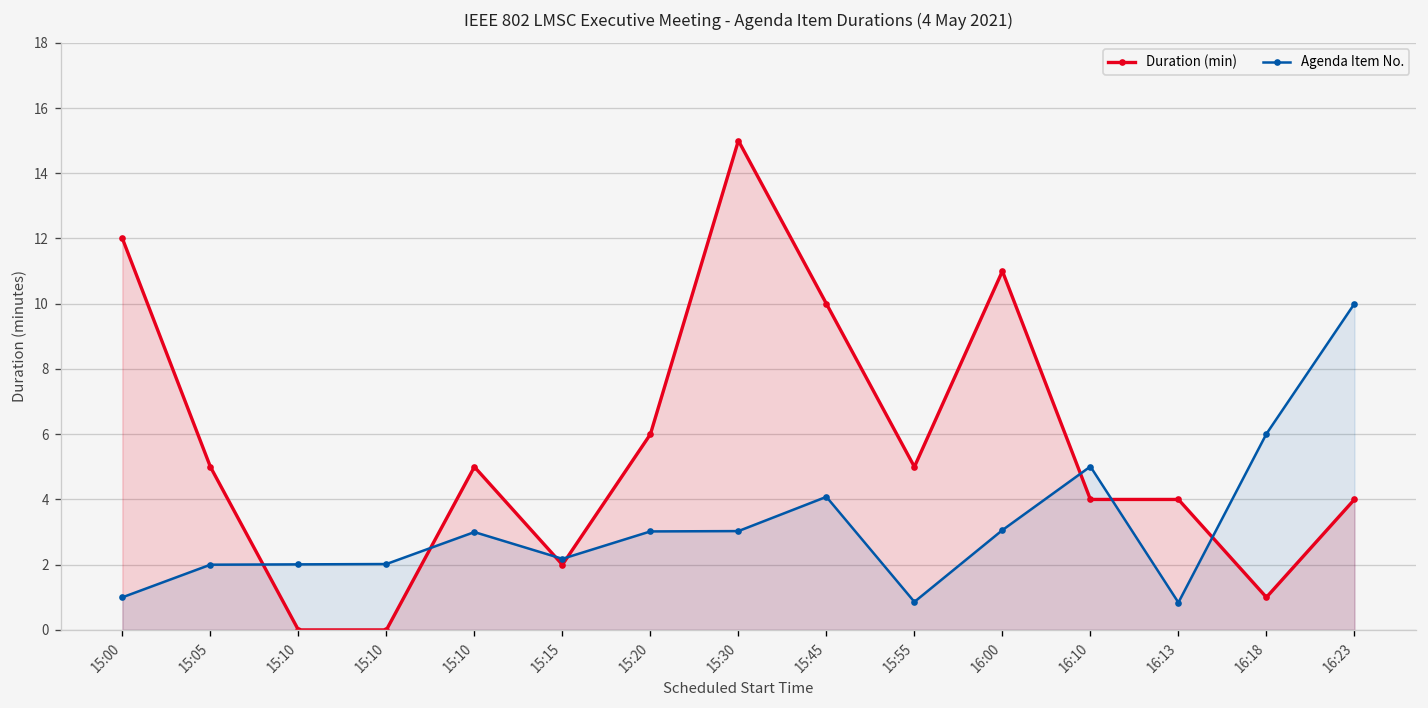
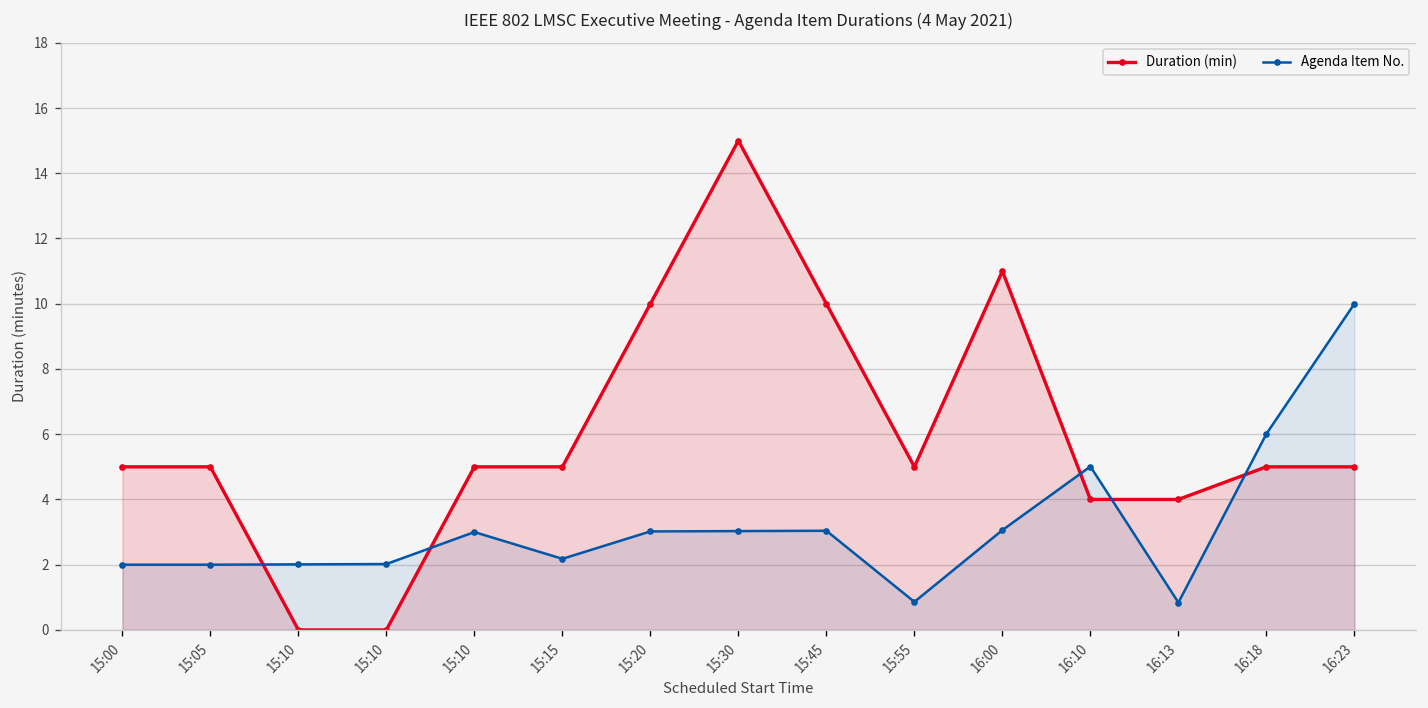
  {
    "Duration (min)": {
-     "15:00": 12,
+     "15:00": 5,
      "15:05": 5,
-     "15:15": 2,
-     "15:20": 6,
+     "15:15": 5,
+     "15:20": 10,
      "15:30": 15,
      "15:45": 10,
      "15:55": 5,
      "16:00": 11,
      "16:10": 4,
      "16:13": 4,
-     "16:18": 1,
-     "16:23": 4
+     "16:18": 5,
+     "16:23": 5
    },
    "Agenda Item No.": {
-     "15:00": 1,
+     "15:00": 2,
      "15:05": 2.0,
      "15:15": 2.2,
      "15:20": 3.0,
      "15:30": 3.0,
-     "15:45": 4.1,
+     "15:45": 3.0,
      "15:55": 0.9,
      "16:00": 3.1,
      "16:10": 5.0,
      "16:13": 0.8,
      "16:18": 6.0,
      "16:23": 10.0
    }
  }
